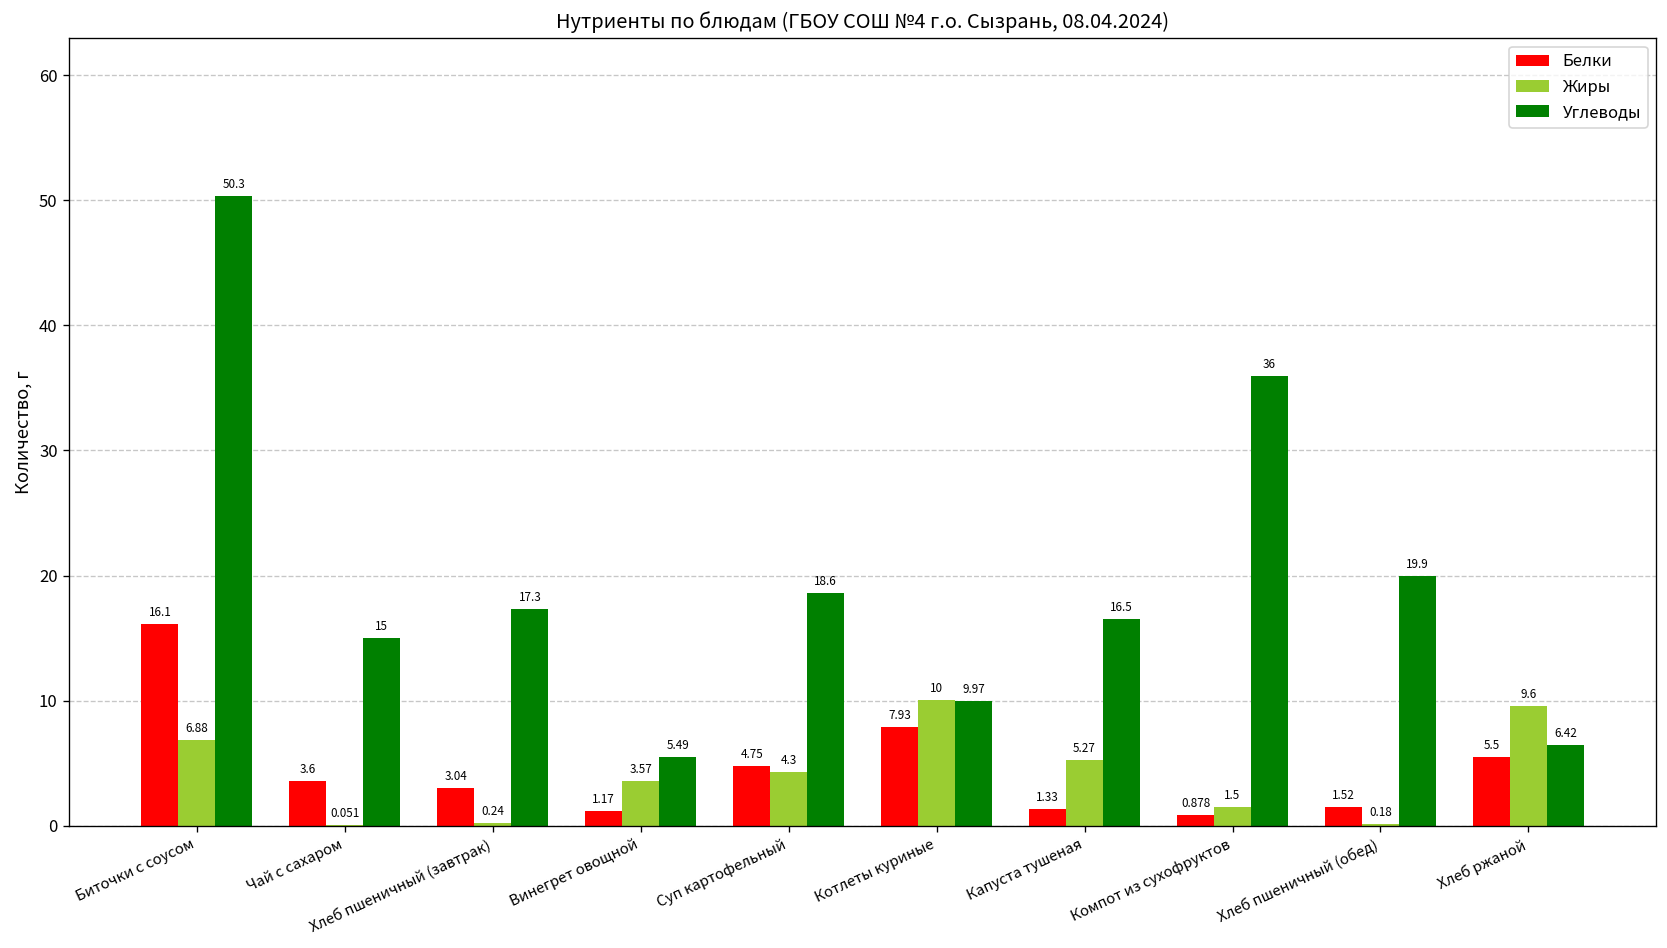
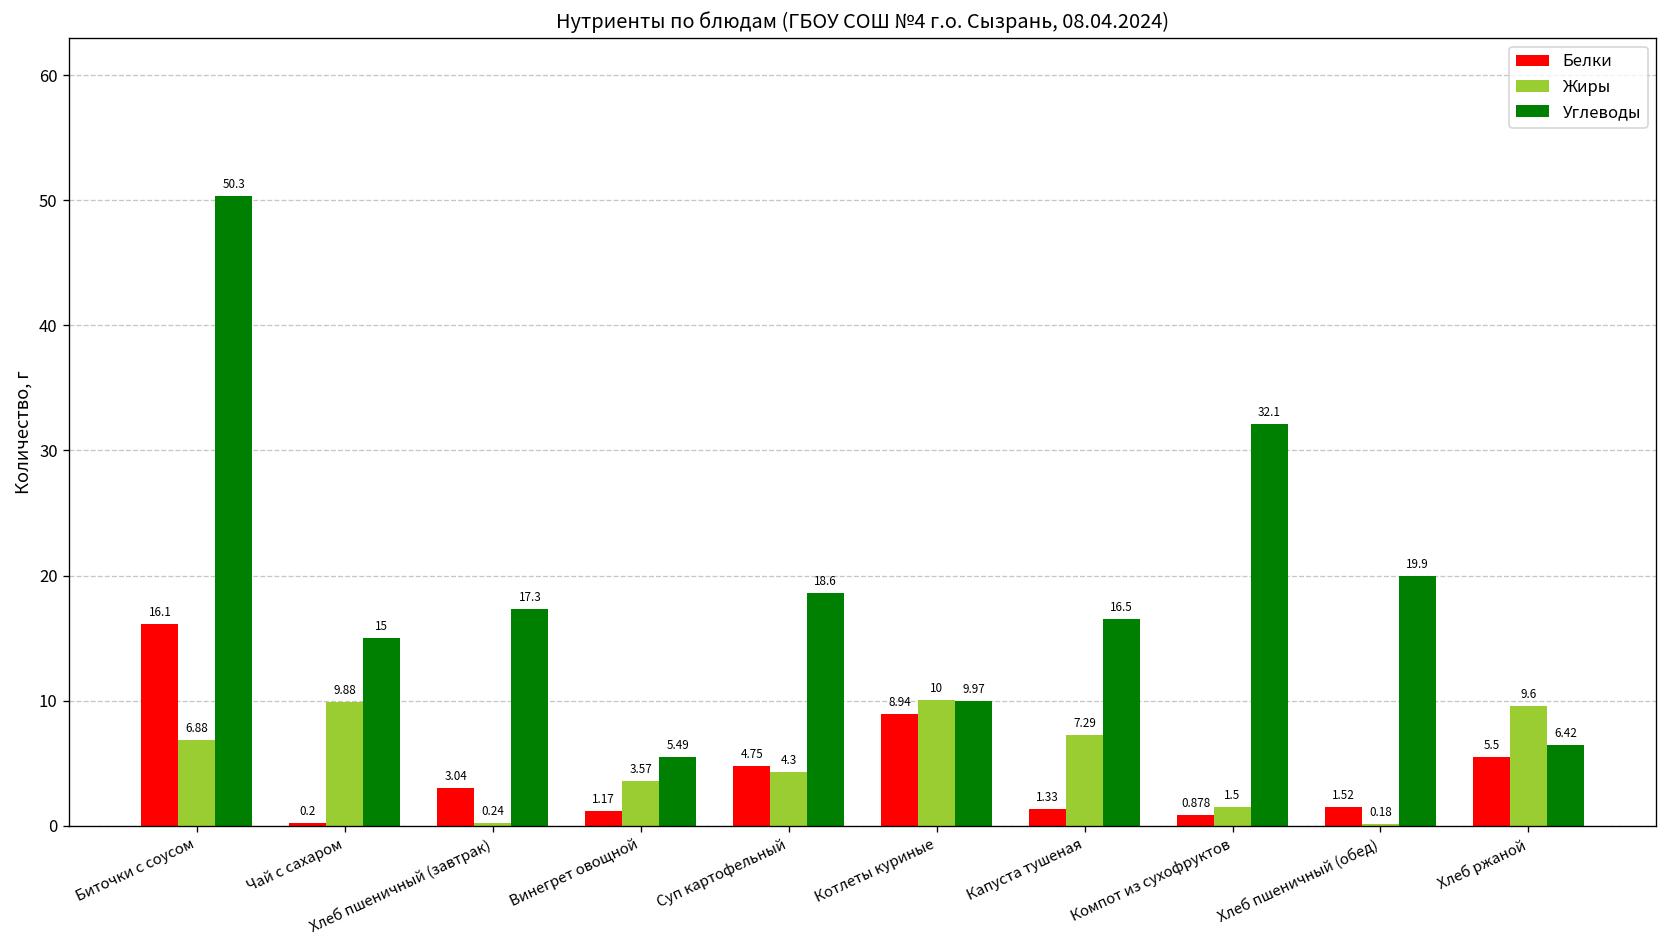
  {
    "Белки": {
      "Биточки с соусом": 16.1,
-     "Чай с сахаром": 3.6,
+     "Чай с сахаром": 0.2,
      "Хлеб пшеничный (завтрак)": 3.04,
      "Винегрет овощной": 1.17,
      "Суп картофельный": 4.75,
-     "Котлеты куриные": 7.93,
+     "Котлеты куриные": 8.94,
      "Капуста тушеная": 1.33,
      "Компот из сухофруктов": 0.878,
      "Хлеб пшеничный (обед)": 1.52,
      "Хлеб ржаной": 5.5
    },
    "Жиры": {
      "Биточки с соусом": 6.88,
-     "Чай с сахаром": 0.051,
+     "Чай с сахаром": 9.88,
      "Хлеб пшеничный (завтрак)": 0.24,
      "Винегрет овощной": 3.57,
      "Суп картофельный": 4.3,
      "Котлеты куриные": 10,
-     "Капуста тушеная": 5.27,
+     "Капуста тушеная": 7.29,
      "Компот из сухофруктов": 1.5,
      "Хлеб пшеничный (обед)": 0.18,
      "Хлеб ржаной": 9.6
    },
    "Углеводы": {
      "Биточки с соусом": 50.3,
      "Чай с сахаром": 15,
      "Хлеб пшеничный (завтрак)": 17.3,
      "Винегрет овощной": 5.49,
      "Суп картофельный": 18.6,
      "Котлеты куриные": 9.97,
      "Капуста тушеная": 16.5,
-     "Компот из сухофруктов": 36,
+     "Компот из сухофруктов": 32.1,
      "Хлеб пшеничный (обед)": 19.9,
      "Хлеб ржаной": 6.42
    }
  }
